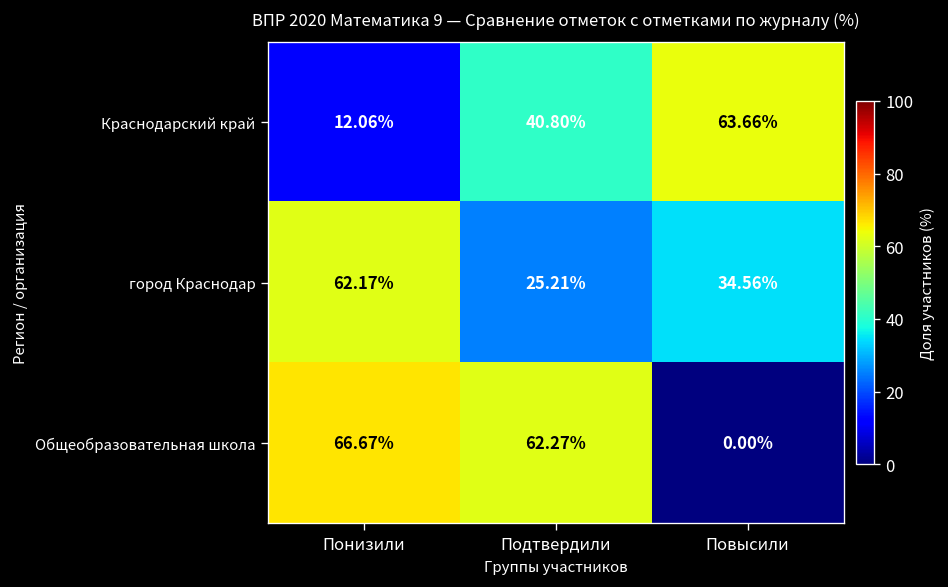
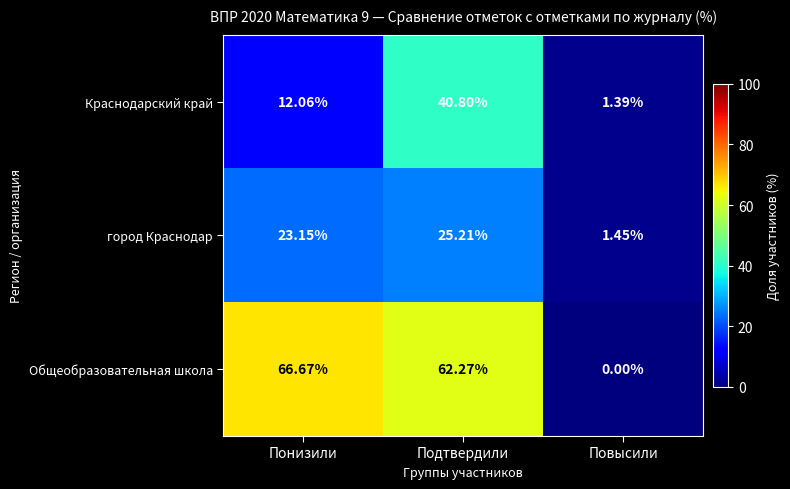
  {
    "Краснодарский край": {
      "Понизили": "12.06%",
      "Подтвердили": "40.80%",
-     "Повысили": "63.66%"
+     "Повысили": "1.39%"
    },
    "город Краснодар": {
-     "Понизили": "62.17%",
+     "Понизили": "23.15%",
      "Подтвердили": "25.21%",
-     "Повысили": "34.56%"
+     "Повысили": "1.45%"
    },
    "Общеобразовательная школа": {
      "Понизили": "66.67%",
      "Подтвердили": "62.27%",
      "Повысили": "0.00%"
    }
  }
